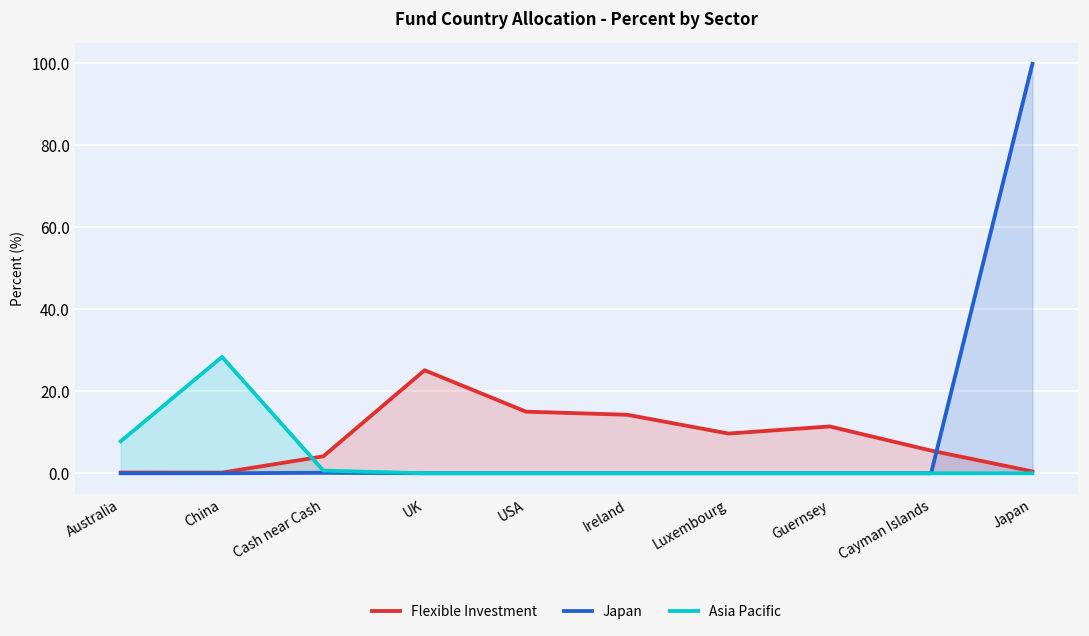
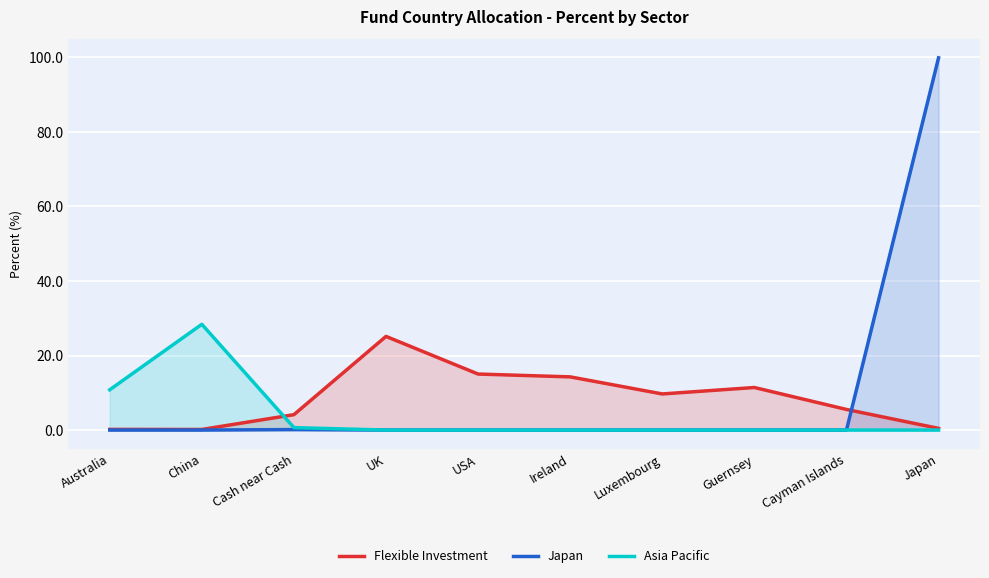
  {
    "Flexible Investment": {
      "Cash near Cash": 4,
      "UK": 25,
      "USA": 15,
      "Ireland": 14,
      "Luxembourg": 10,
      "Guernsey": 11,
      "Cayman Islands": 6
    },
    "Japan": {
      "Japan": 100
    },
    "Asia Pacific": {
-     "Australia": 8,
+     "Australia": 11,
      "China": 28
    }
  }
